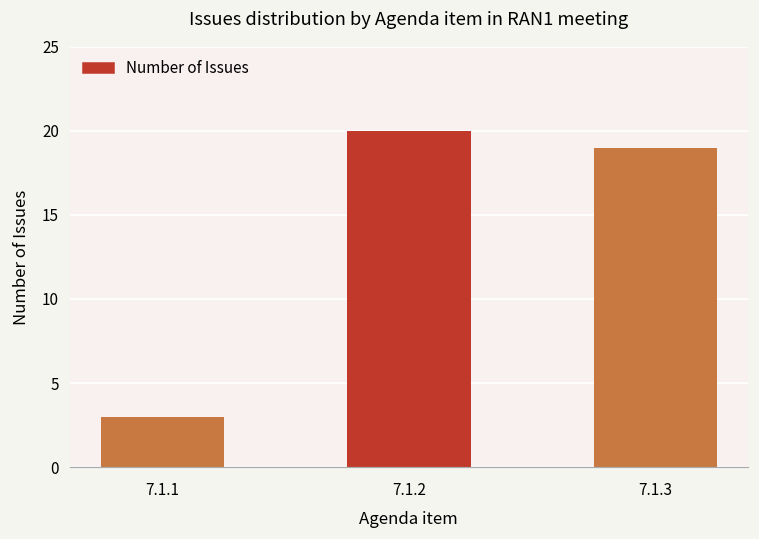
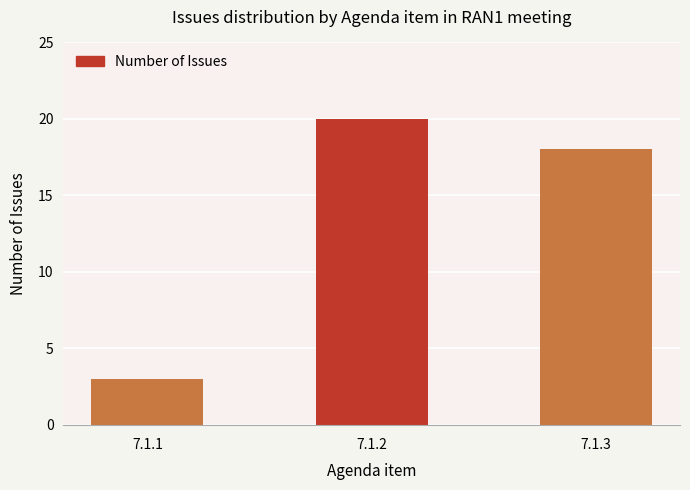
  {
    "7.1.1": 3,
    "7.1.2": 20,
-   "7.1.3": 19
+   "7.1.3": 18
  }
